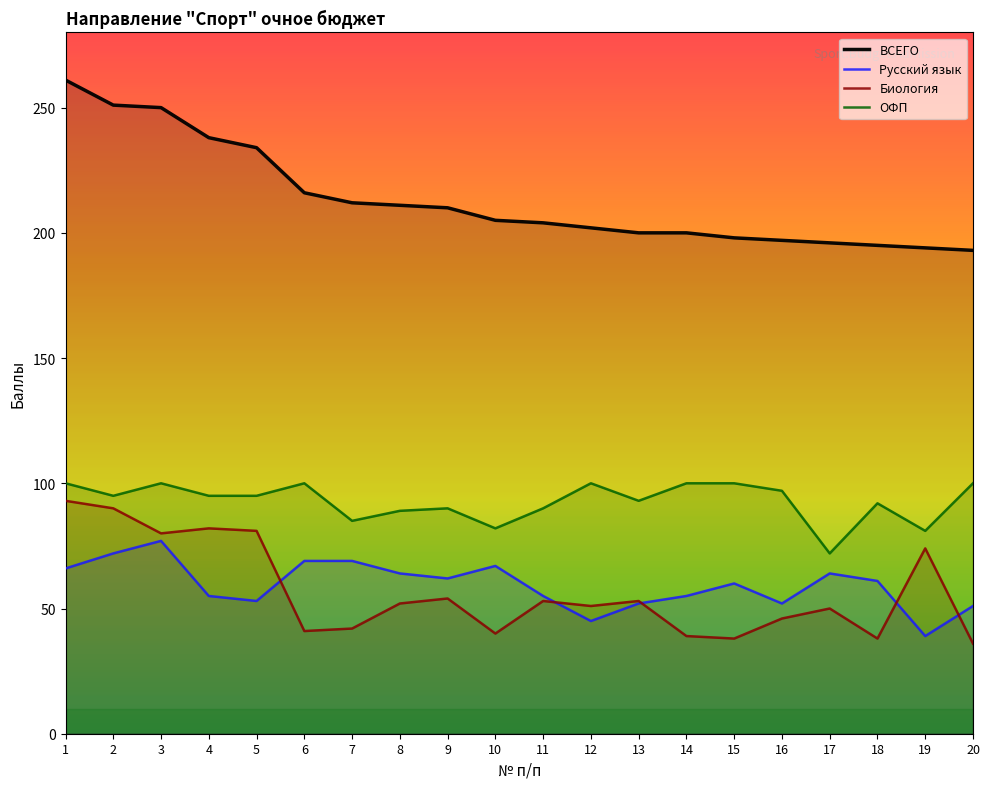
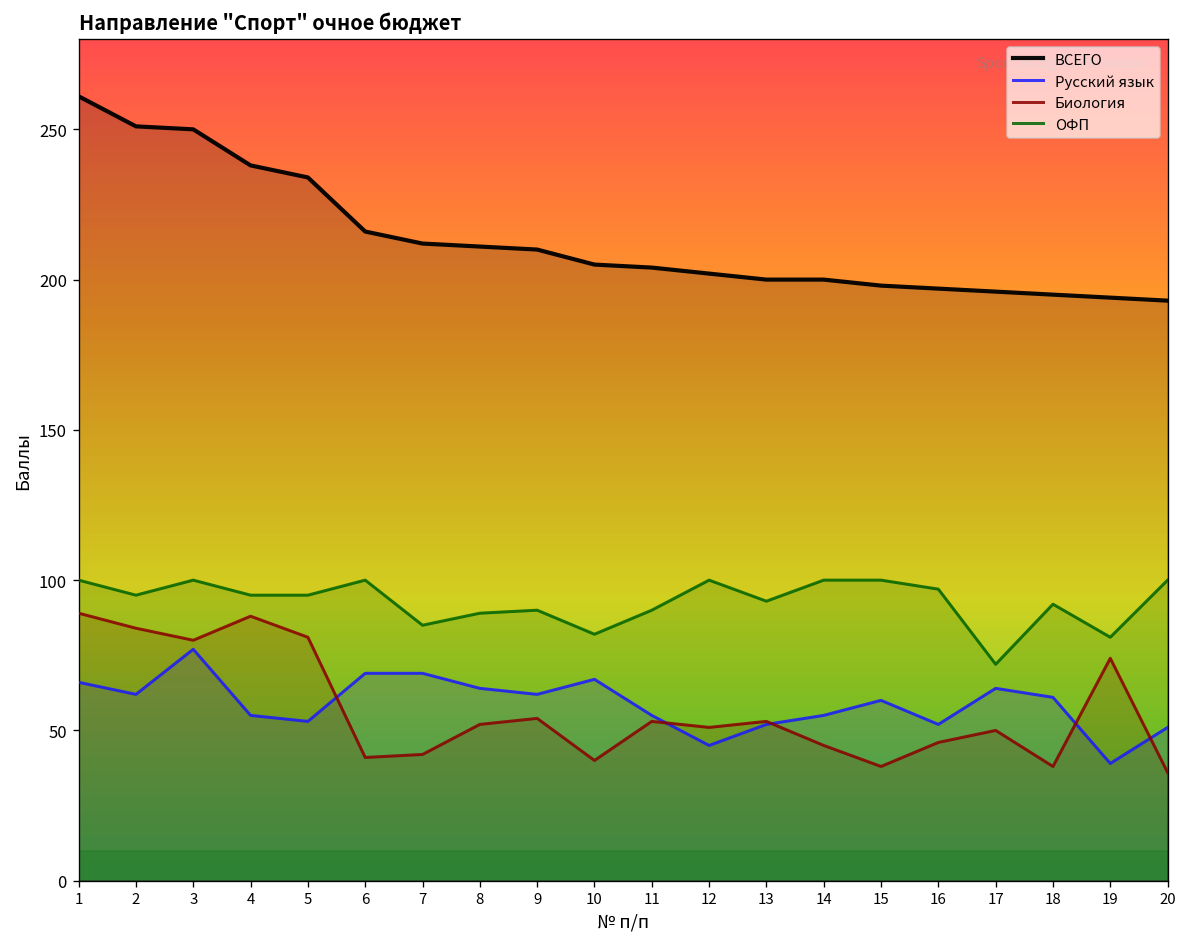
  {
    "ВСЕГО": {
      "1": 261,
      "2": 251,
      "3": 250,
      "4": 238,
      "5": 234,
      "6": 216,
      "7": 212,
      "8": 211,
      "9": 210,
      "10": 205,
      "11": 204,
      "12": 202,
      "13": 200,
      "14": 200,
      "15": 198,
      "16": 197,
      "17": 196,
      "18": 195,
      "19": 194,
      "20": 193
    },
    "Русский язык": {
      "1": 66,
-     "2": 72,
+     "2": 62,
      "3": 77,
      "4": 55,
      "5": 53,
      "6": 69,
      "7": 69,
      "8": 64,
      "9": 62,
      "10": 67,
      "11": 55,
      "12": 45,
      "14": 55,
      "15": 60,
      "16": 52,
      "17": 64,
      "18": 61,
      "19": 39,
      "20": 51
    },
    "Биология": {
-     "1": 93,
-     "2": 90,
+     "1": 89,
+     "2": 84,
      "3": 80,
-     "4": 82,
+     "4": 88,
      "5": 81,
      "6": 41,
      "7": 42,
      "8": 52,
      "9": 54,
      "10": 40,
      "11": 53,
      "12": 51,
-     "14": 39,
+     "14": 45,
      "15": 38,
      "16": 46,
      "17": 50,
      "18": 38,
      "19": 74,
      "20": 36
    },
    "ОФП": {
      "1": 100,
      "2": 95,
      "3": 100,
      "4": 95,
      "5": 95,
      "6": 100,
      "7": 85,
      "8": 89,
      "9": 90,
      "10": 82,
      "11": 90,
      "12": 100,
      "13": 93,
      "14": 100,
      "15": 100,
      "16": 97,
      "17": 72,
      "18": 92,
      "19": 81,
      "20": 100
    }
  }
